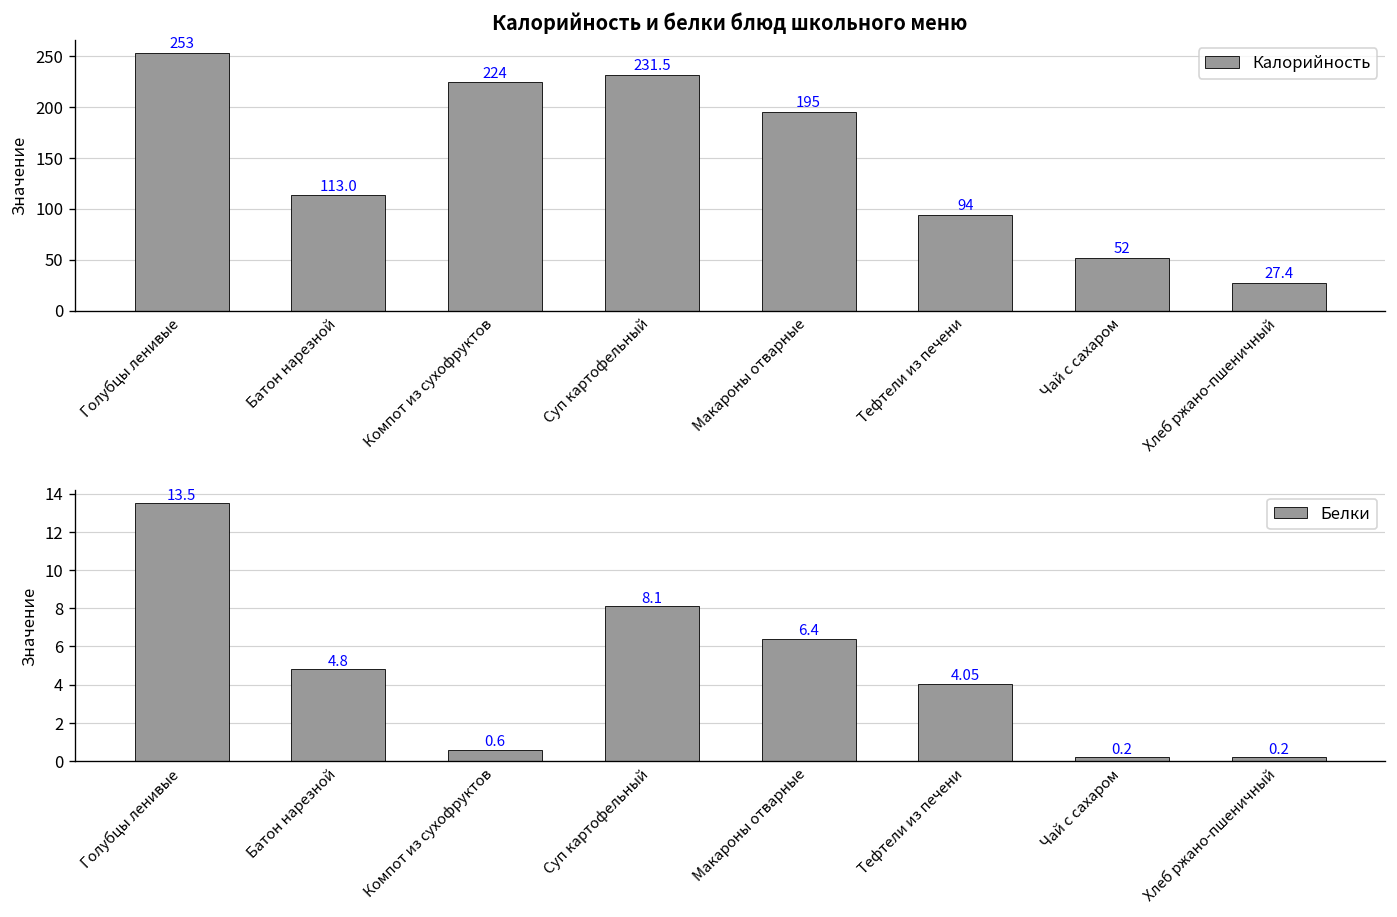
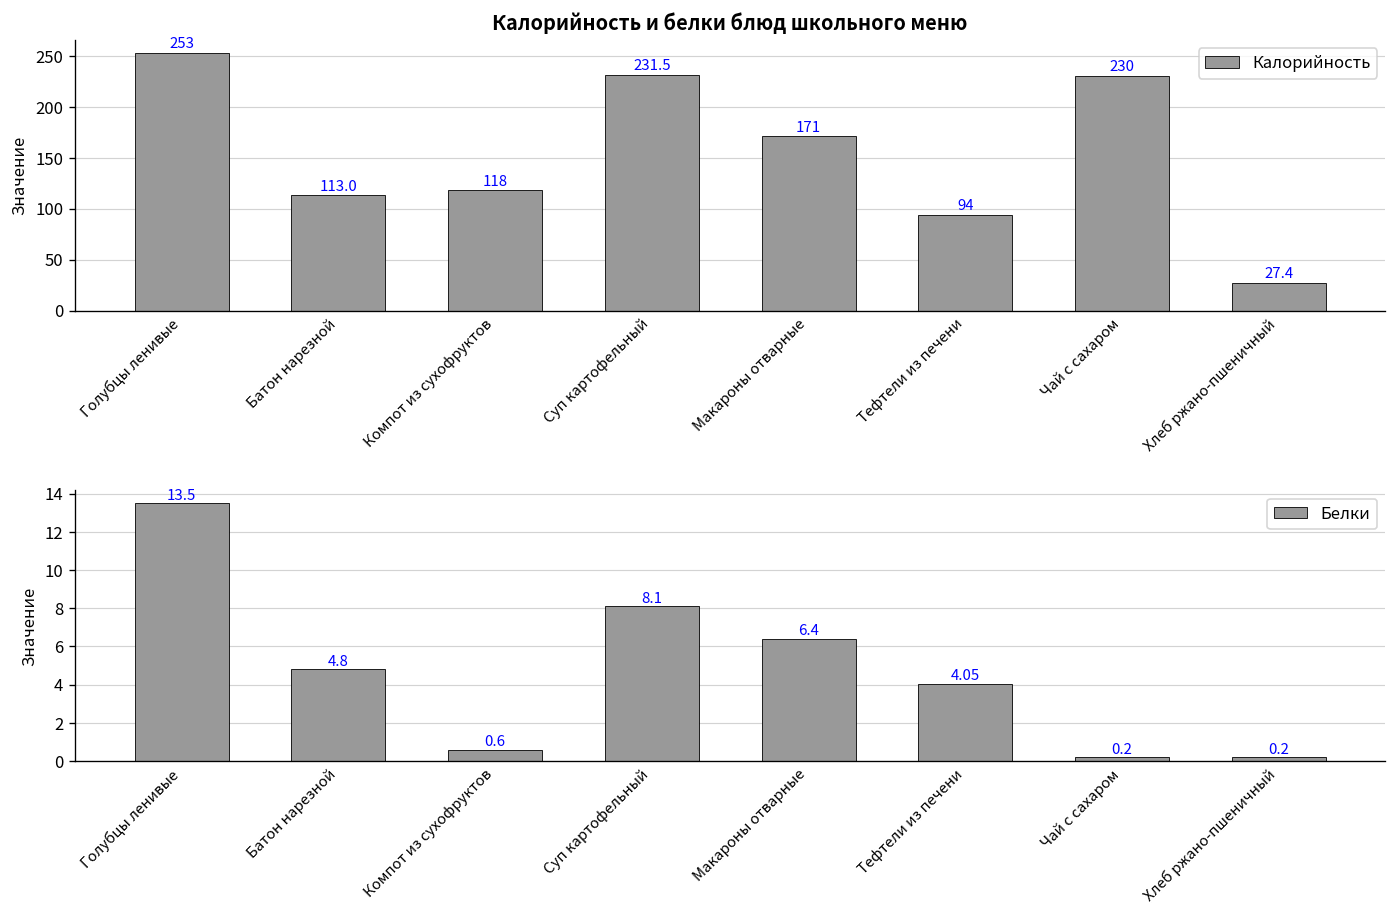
  {
    "Калорийность и белки блюд школьного меню": {
      "Голубцы ленивые": 253,
      "Батон нарезной": 113.0,
-     "Компот из сухофруктов": 224,
+     "Компот из сухофруктов": 118,
      "Суп картофельный": 231.5,
-     "Макароны отварные": 195,
+     "Макароны отварные": 171,
      "Тефтели из печени": 94,
-     "Чай с сахаром": 52,
+     "Чай с сахаром": 230,
      "Хлеб ржано-пшеничный": 27.4
    }
  }
